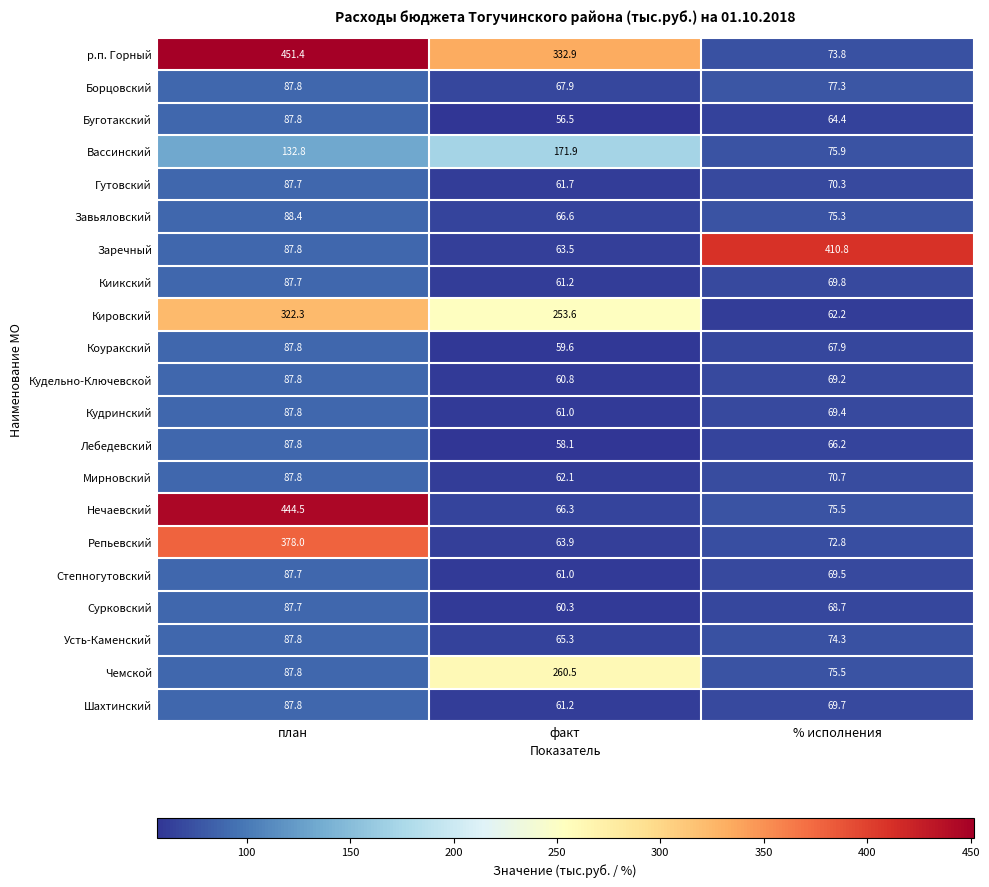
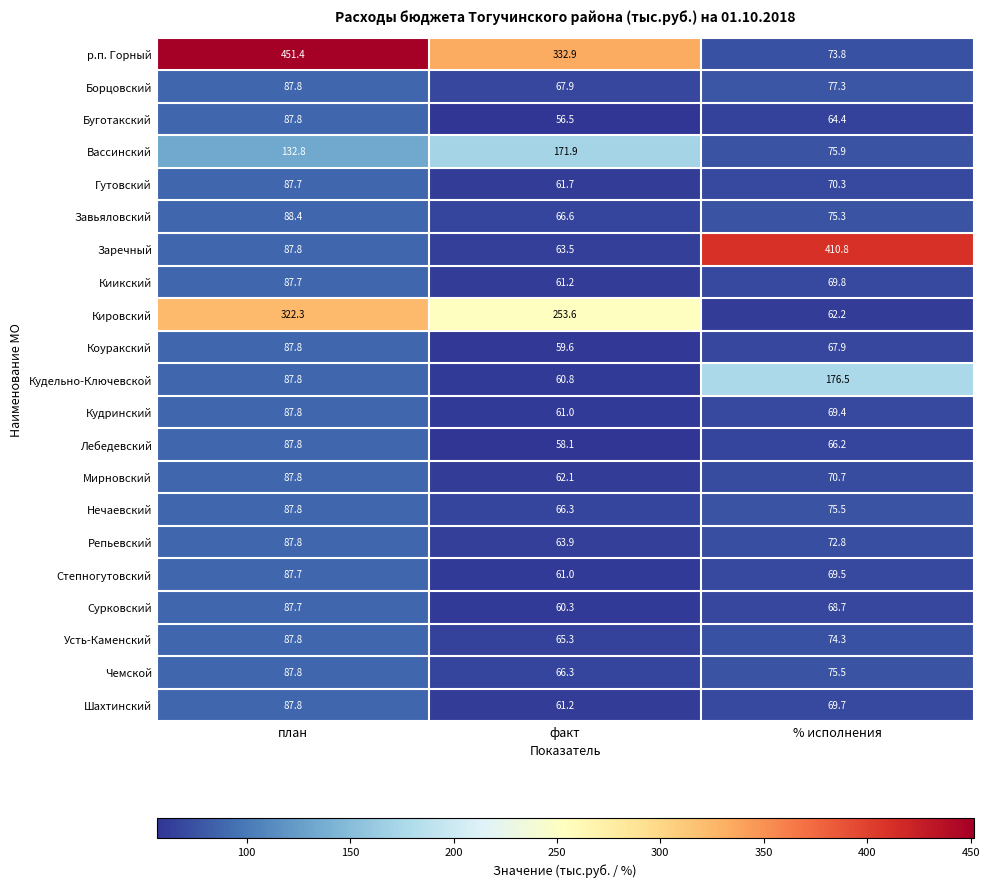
  {
    "р.п. Горный": {
      "план": 451.4,
      "факт": 332.9,
      "% исполнения": 73.8
    },
    "Борцовский": {
      "план": 87.8,
      "факт": 67.9,
      "% исполнения": 77.3
    },
    "Буготакский": {
      "план": 87.8,
      "факт": 56.5,
      "% исполнения": 64.4
    },
    "Вассинский": {
      "план": 132.8,
      "факт": 171.9,
      "% исполнения": 75.9
    },
    "Гутовский": {
      "план": 87.7,
      "факт": 61.7,
      "% исполнения": 70.3
    },
    "Завьяловский": {
      "план": 88.4,
      "факт": 66.6,
      "% исполнения": 75.3
    },
    "Заречный": {
      "план": 87.8,
      "факт": 63.5,
      "% исполнения": 410.8
    },
    "Киикский": {
      "план": 87.7,
      "факт": 61.2,
      "% исполнения": 69.8
    },
    "Кировский": {
      "план": 322.3,
      "факт": 253.6,
      "% исполнения": 62.2
    },
    "Коуракский": {
      "план": 87.8,
      "факт": 59.6,
      "% исполнения": 67.9
    },
    "Кудельно-Ключевской": {
      "план": 87.8,
      "факт": 60.8,
-     "% исполнения": 69.2
+     "% исполнения": 176.5
    },
    "Кудринский": {
      "план": 87.8,
      "факт": 61.0,
      "% исполнения": 69.4
    },
    "Лебедевский": {
      "план": 87.8,
      "факт": 58.1,
      "% исполнения": 66.2
    },
    "Мирновский": {
      "план": 87.8,
      "факт": 62.1,
      "% исполнения": 70.7
    },
    "Нечаевский": {
-     "план": 444.5,
+     "план": 87.8,
      "факт": 66.3,
      "% исполнения": 75.5
    },
    "Репьевский": {
-     "план": 378.0,
+     "план": 87.8,
      "факт": 63.9,
      "% исполнения": 72.8
    },
    "Степногутовский": {
      "план": 87.7,
      "факт": 61.0,
      "% исполнения": 69.5
    },
    "Сурковский": {
      "план": 87.7,
      "факт": 60.3,
      "% исполнения": 68.7
    },
    "Усть-Каменский": {
      "план": 87.8,
      "факт": 65.3,
      "% исполнения": 74.3
    },
    "Чемской": {
      "план": 87.8,
-     "факт": 260.5,
+     "факт": 66.3,
      "% исполнения": 75.5
    },
    "Шахтинский": {
      "план": 87.8,
      "факт": 61.2,
      "% исполнения": 69.7
    }
  }
